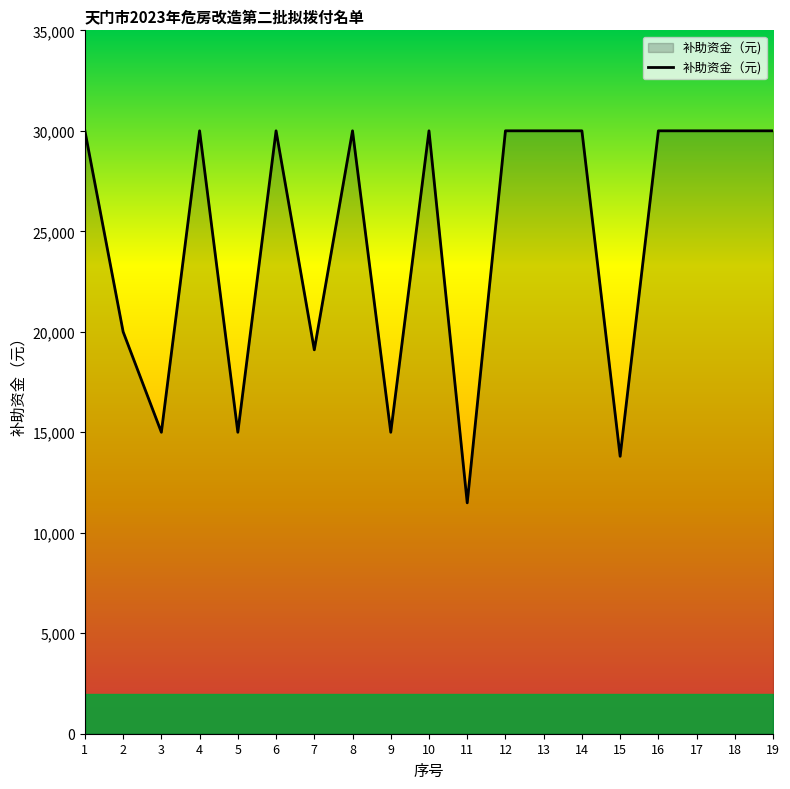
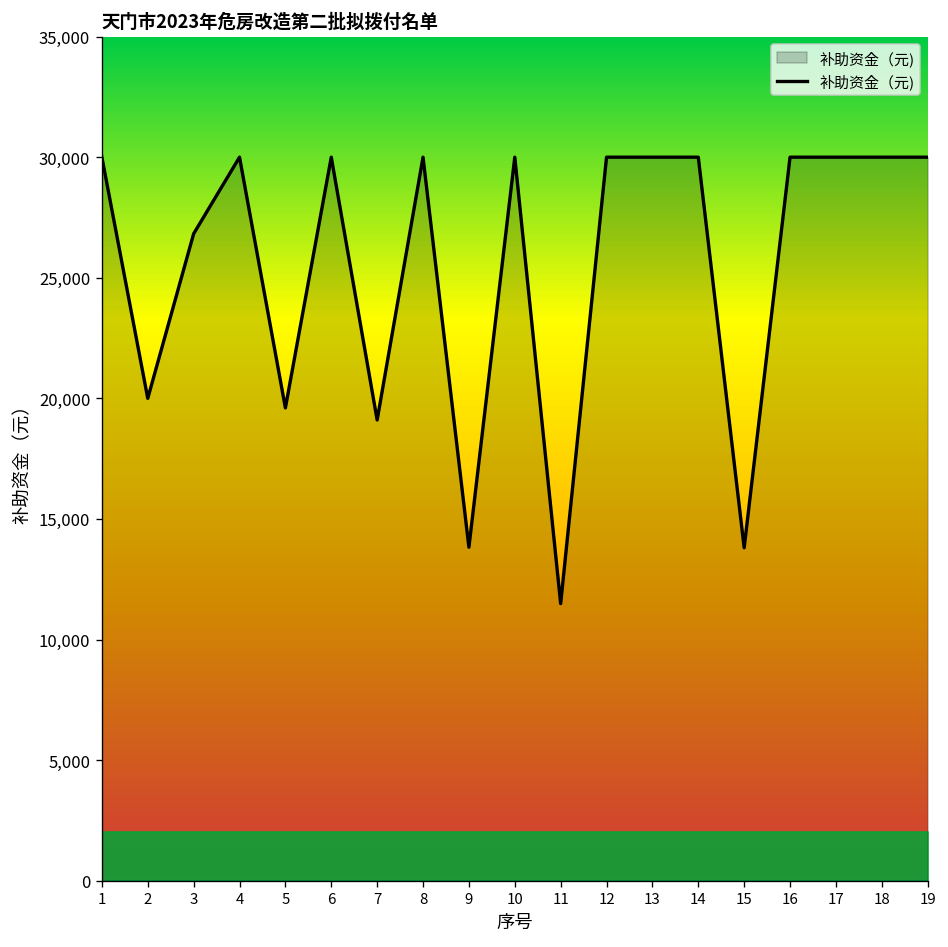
  {
    "补助资金（元)": {
      "1": "30,000",
      "2": "20,000",
-     "3": "15,000",
+     "3": "26,800",
      "4": "30,000",
-     "5": "15,000",
+     "5": "19,600",
      "6": "30,000",
      "7": "19,100",
      "8": "30,000",
-     "9": "15,000",
+     "9": "13,800",
      "10": "30,000",
      "11": "11,500",
      "12": "30,000",
      "13": "30,000",
      "14": "30,000",
      "15": "13,800",
      "16": "30,000",
      "17": "30,000",
      "18": "30,000",
      "19": "30,000"
    }
  }
